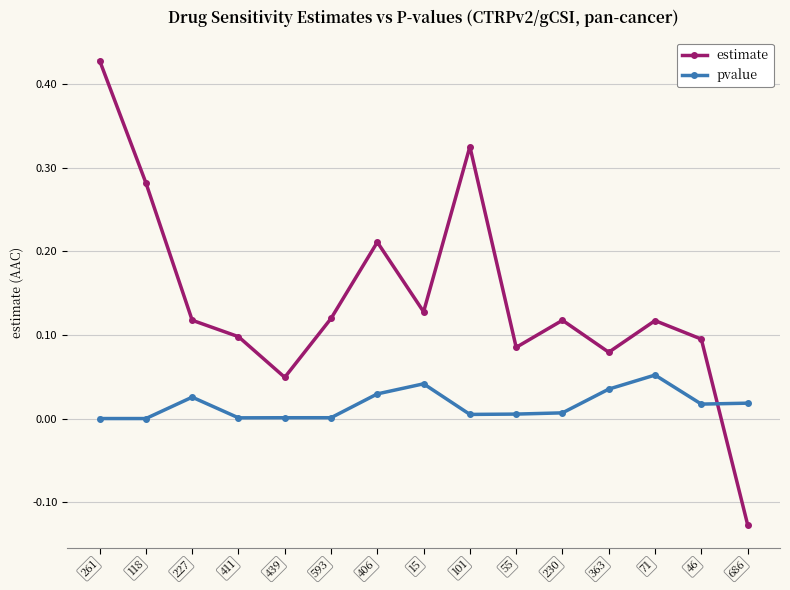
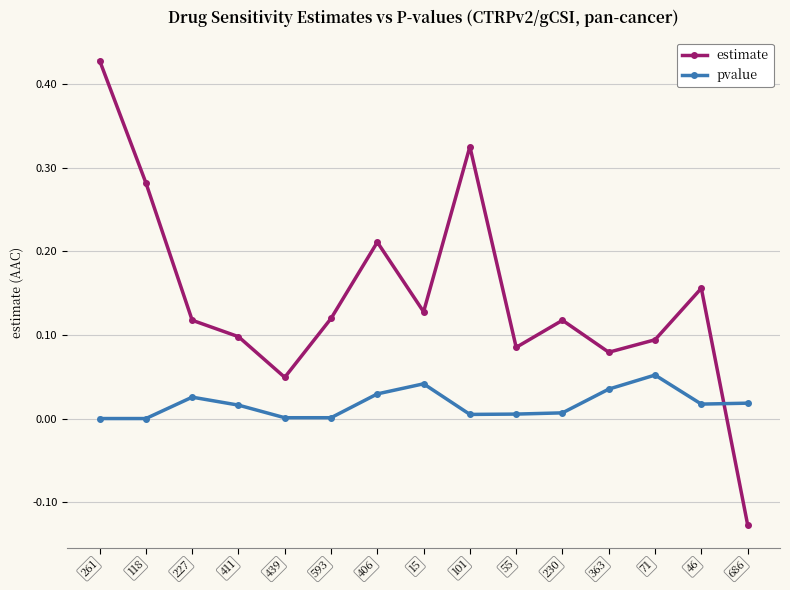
  {
    "estimate": {
      "261": 0.43,
      "118": 0.28,
      "227": 0.12,
      "411": 0.10,
      "439": 0.05,
      "593": 0.12,
      "406": 0.21,
      "15": 0.13,
      "101": 0.33,
      "55": 0.09,
      "230": 0.12,
      "363": 0.08,
-     "71": 0.12,
-     "46": 0.10,
+     "71": 0.09,
+     "46": 0.16,
      "686": -0.13
    },
    "pvalue": {
      "261": 0.00,
      "118": 0.00,
      "227": 0.03,
-     "411": 0.00,
+     "411": 0.02,
      "439": 0.00,
      "593": 0.00,
      "406": 0.03,
      "15": 0.04,
      "101": 0.00,
      "55": 0.01,
      "230": 0.01,
      "363": 0.04,
      "71": 0.05,
      "46": 0.02,
      "686": 0.02
    }
  }
